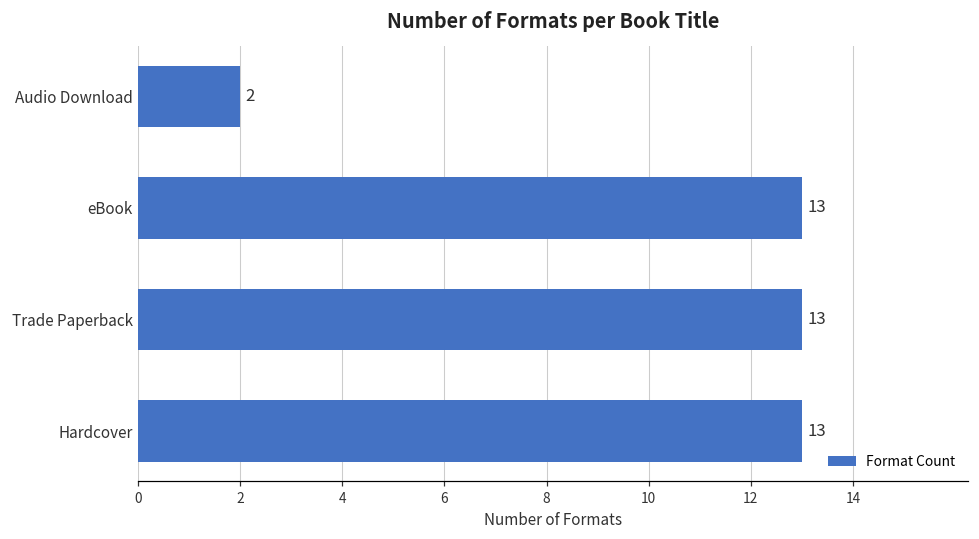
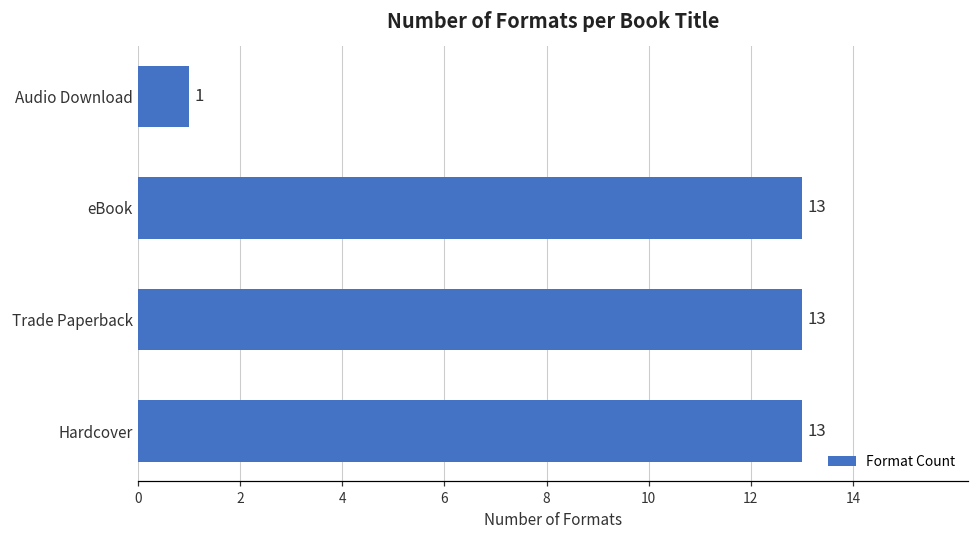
  {
-   "Audio Download": 2,
+   "Audio Download": 1,
    "eBook": 13,
    "Trade Paperback": 13,
    "Hardcover": 13
  }
